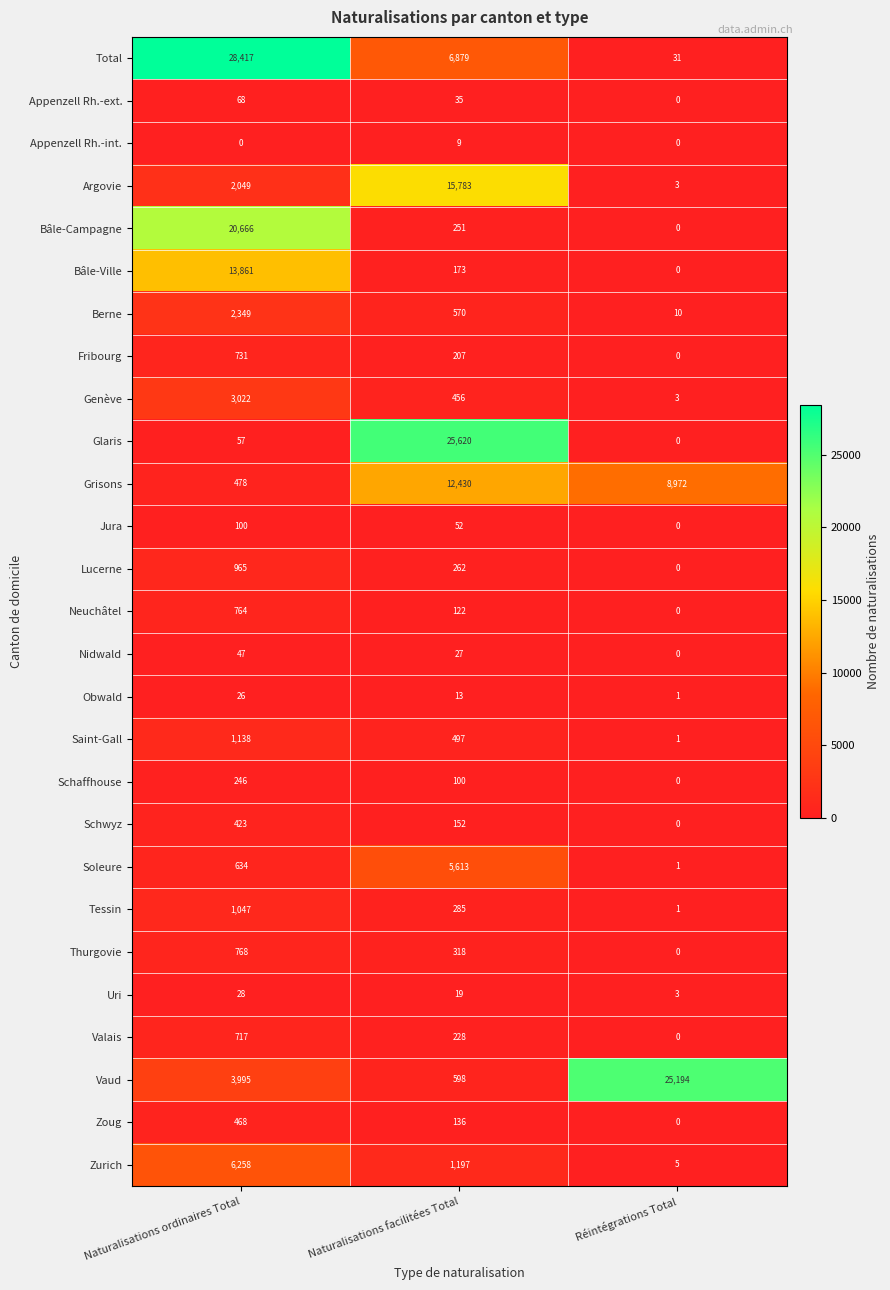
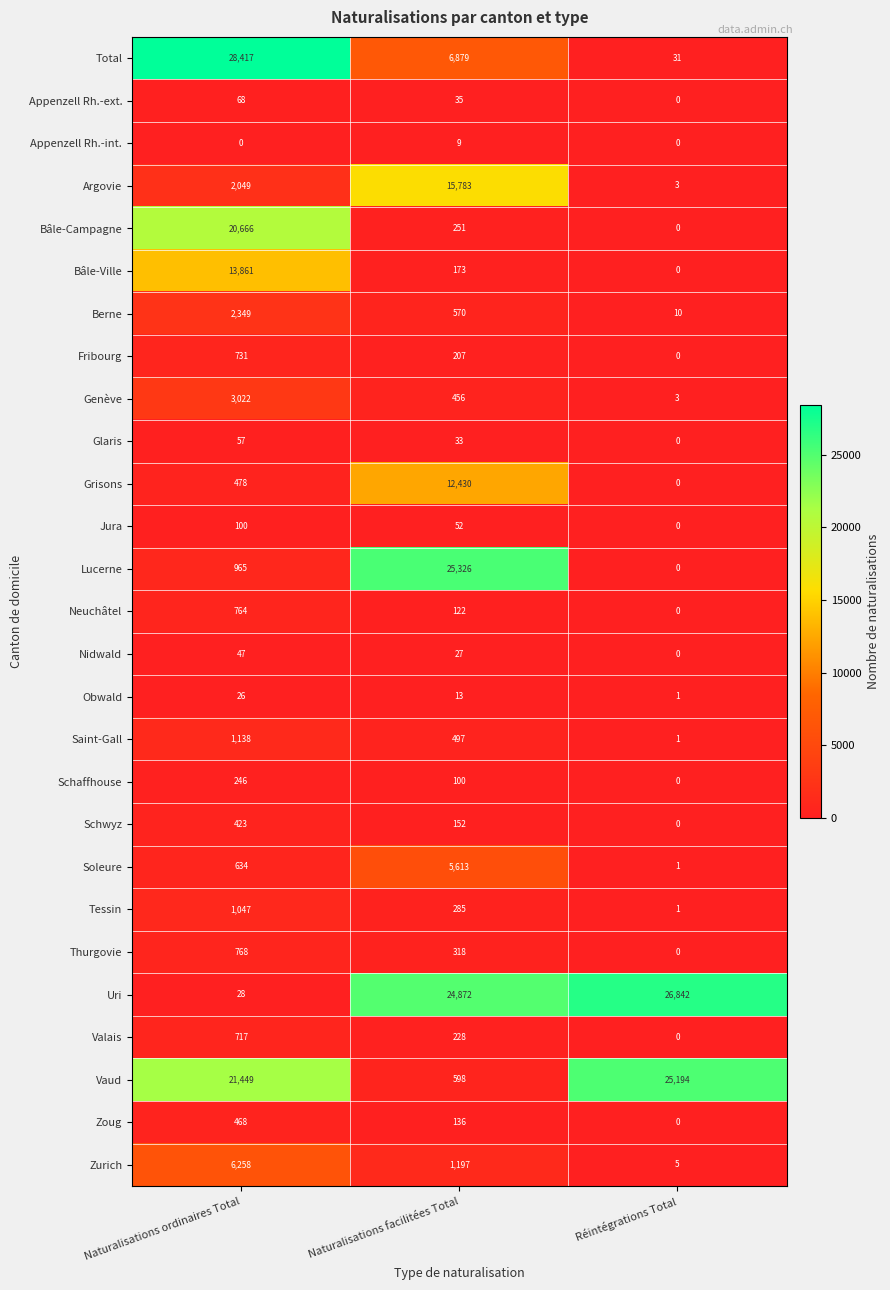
  {
    "Total": {
      "Naturalisations ordinaires Total": "28,417",
      "Naturalisations facilitées Total": "6,879",
      "Réintégrations Total": "31"
    },
    "Appenzell Rh.-ext.": {
      "Naturalisations ordinaires Total": "68",
      "Naturalisations facilitées Total": "35",
      "Réintégrations Total": "0"
    },
    "Appenzell Rh.-int.": {
      "Naturalisations ordinaires Total": "0",
      "Naturalisations facilitées Total": "9",
      "Réintégrations Total": "0"
    },
    "Argovie": {
      "Naturalisations ordinaires Total": "2,049",
      "Naturalisations facilitées Total": "15,783",
      "Réintégrations Total": "3"
    },
    "Bâle-Campagne": {
      "Naturalisations ordinaires Total": "20,666",
      "Naturalisations facilitées Total": "251",
      "Réintégrations Total": "0"
    },
    "Bâle-Ville": {
      "Naturalisations ordinaires Total": "13,861",
      "Naturalisations facilitées Total": "173",
      "Réintégrations Total": "0"
    },
    "Berne": {
      "Naturalisations ordinaires Total": "2,349",
      "Naturalisations facilitées Total": "570",
      "Réintégrations Total": "10"
    },
    "Fribourg": {
      "Naturalisations ordinaires Total": "731",
      "Naturalisations facilitées Total": "207",
      "Réintégrations Total": "0"
    },
    "Genève": {
      "Naturalisations ordinaires Total": "3,022",
      "Naturalisations facilitées Total": "456",
      "Réintégrations Total": "3"
    },
    "Glaris": {
      "Naturalisations ordinaires Total": "57",
-     "Naturalisations facilitées Total": "25,620",
+     "Naturalisations facilitées Total": "33",
      "Réintégrations Total": "0"
    },
    "Grisons": {
      "Naturalisations ordinaires Total": "478",
      "Naturalisations facilitées Total": "12,430",
-     "Réintégrations Total": "8,972"
+     "Réintégrations Total": "0"
    },
    "Jura": {
      "Naturalisations ordinaires Total": "100",
      "Naturalisations facilitées Total": "52",
      "Réintégrations Total": "0"
    },
    "Lucerne": {
      "Naturalisations ordinaires Total": "965",
-     "Naturalisations facilitées Total": "262",
+     "Naturalisations facilitées Total": "25,326",
      "Réintégrations Total": "0"
    },
    "Neuchâtel": {
      "Naturalisations ordinaires Total": "764",
      "Naturalisations facilitées Total": "122",
      "Réintégrations Total": "0"
    },
    "Nidwald": {
      "Naturalisations ordinaires Total": "47",
      "Naturalisations facilitées Total": "27",
      "Réintégrations Total": "0"
    },
    "Obwald": {
      "Naturalisations ordinaires Total": "26",
      "Naturalisations facilitées Total": "13",
      "Réintégrations Total": "1"
    },
    "Saint-Gall": {
      "Naturalisations ordinaires Total": "1,138",
      "Naturalisations facilitées Total": "497",
      "Réintégrations Total": "1"
    },
    "Schaffhouse": {
      "Naturalisations ordinaires Total": "246",
      "Naturalisations facilitées Total": "100",
      "Réintégrations Total": "0"
    },
    "Schwyz": {
      "Naturalisations ordinaires Total": "423",
      "Naturalisations facilitées Total": "152",
      "Réintégrations Total": "0"
    },
    "Soleure": {
      "Naturalisations ordinaires Total": "634",
      "Naturalisations facilitées Total": "5,613",
      "Réintégrations Total": "1"
    },
    "Tessin": {
      "Naturalisations ordinaires Total": "1,047",
      "Naturalisations facilitées Total": "285",
      "Réintégrations Total": "1"
    },
    "Thurgovie": {
      "Naturalisations ordinaires Total": "768",
      "Naturalisations facilitées Total": "318",
      "Réintégrations Total": "0"
    },
    "Uri": {
      "Naturalisations ordinaires Total": "28",
-     "Naturalisations facilitées Total": "19",
-     "Réintégrations Total": "3"
+     "Naturalisations facilitées Total": "24,872",
+     "Réintégrations Total": "26,842"
    },
    "Valais": {
      "Naturalisations ordinaires Total": "717",
      "Naturalisations facilitées Total": "228",
      "Réintégrations Total": "0"
    },
    "Vaud": {
-     "Naturalisations ordinaires Total": "3,995",
+     "Naturalisations ordinaires Total": "21,449",
      "Naturalisations facilitées Total": "598",
      "Réintégrations Total": "25,194"
    },
    "Zoug": {
      "Naturalisations ordinaires Total": "468",
      "Naturalisations facilitées Total": "136",
      "Réintégrations Total": "0"
    },
    "Zurich": {
      "Naturalisations ordinaires Total": "6,258",
      "Naturalisations facilitées Total": "1,197",
      "Réintégrations Total": "5"
    }
  }
